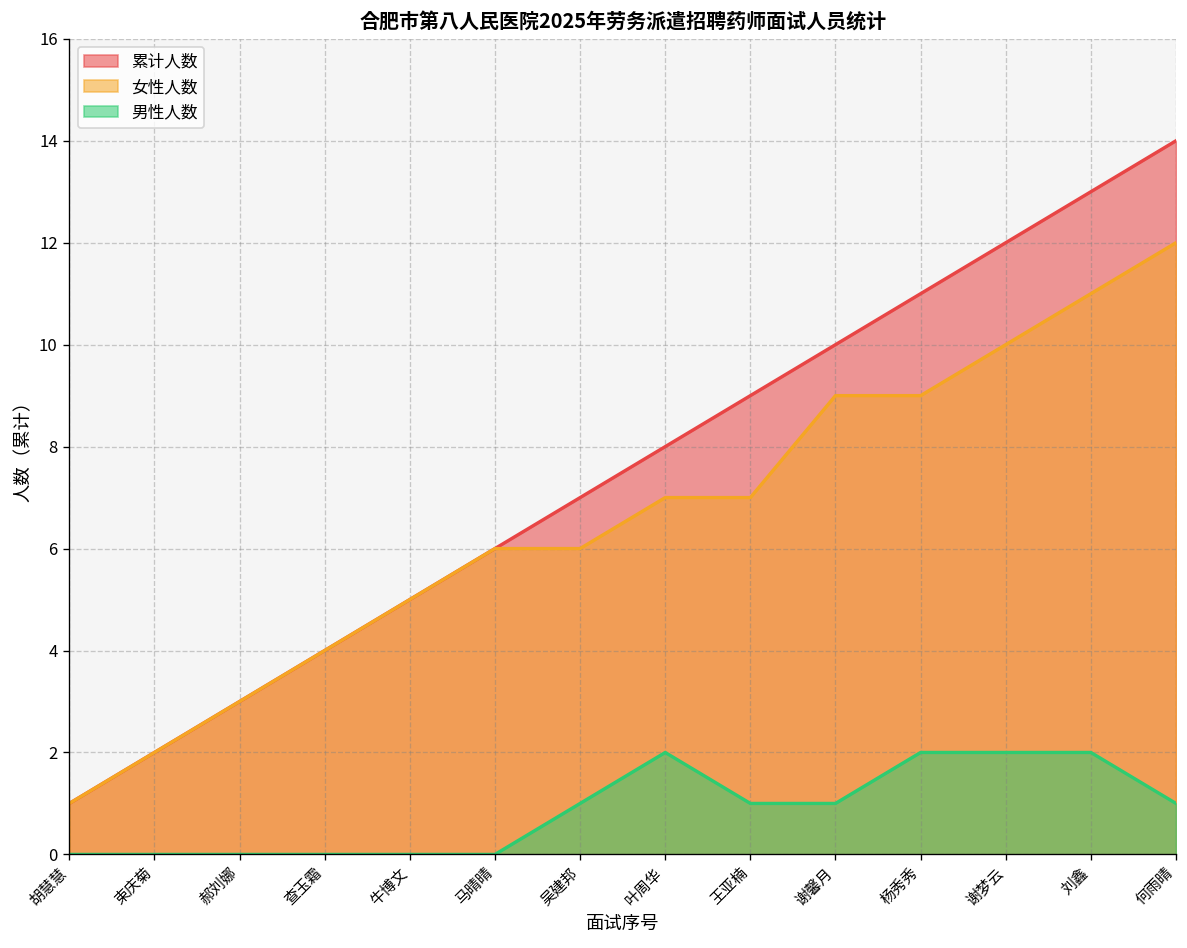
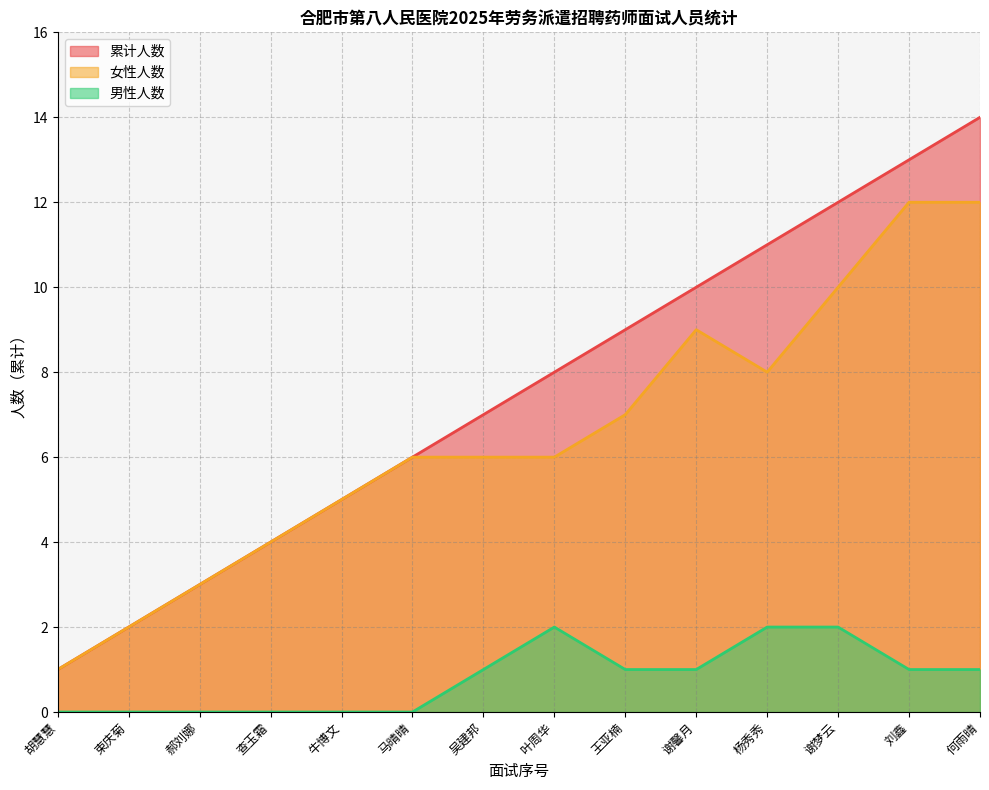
  {
    "累计人数": {
      "吴建邦": 7,
      "叶周华": 8,
      "王亚楠": 9,
      "谢馨月": 10,
      "杨秀秀": 11,
      "谢梦云": 12,
      "刘鑫": 13,
      "何雨晴": 14
    },
    "女性人数": {
      "吴建邦": 6,
-     "叶周华": 7,
+     "叶周华": 6,
      "王亚楠": 7,
      "谢馨月": 9,
-     "杨秀秀": 9,
+     "杨秀秀": 8,
      "谢梦云": 10,
-     "刘鑫": 11,
+     "刘鑫": 12,
      "何雨晴": 12
    },
    "男性人数": {
      "胡慧慧": 0,
      "束庆菊": 0,
      "郝刘娜": 0,
      "查玉霜": 0,
      "牛博文": 0,
      "马晴晴": 0,
      "吴建邦": 1,
      "叶周华": 2,
      "王亚楠": 1,
      "谢馨月": 1,
      "杨秀秀": 2,
      "谢梦云": 2,
-     "刘鑫": 2,
+     "刘鑫": 1,
      "何雨晴": 1
    }
  }
